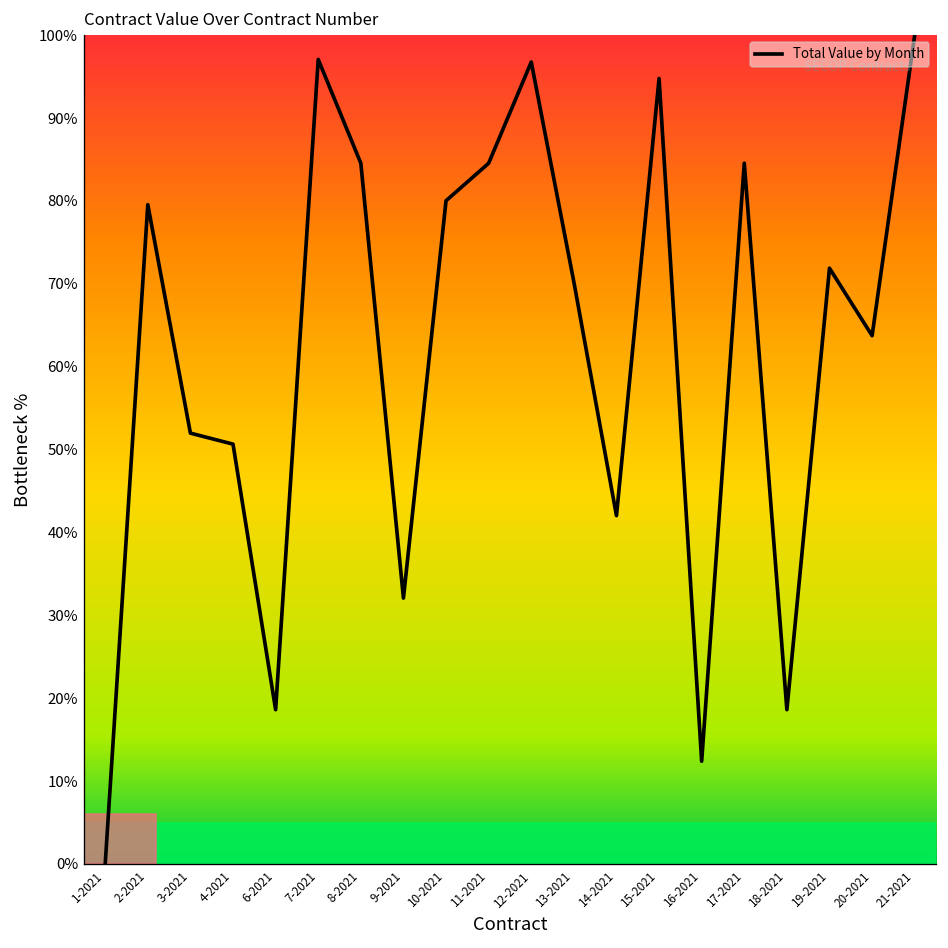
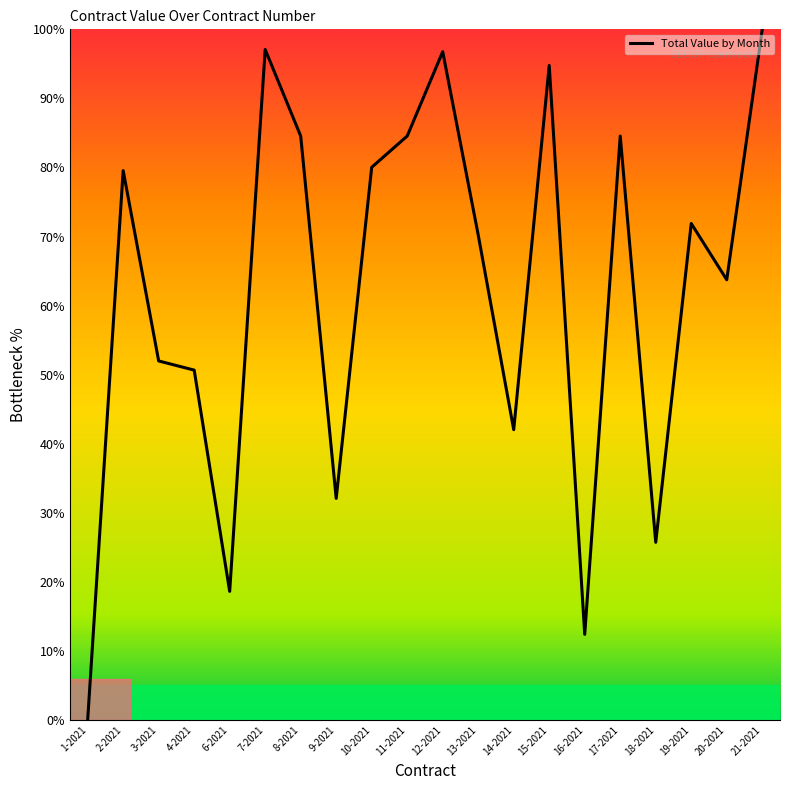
  {
    "2-2021": "80%",
    "3-2021": "52%",
    "4-2021": "51%",
    "6-2021": "19%",
    "7-2021": "97%",
    "8-2021": "85%",
    "9-2021": "32%",
    "10-2021": "80%",
    "11-2021": "85%",
    "12-2021": "97%",
    "13-2021": "70%",
    "14-2021": "42%",
    "15-2021": "95%",
    "16-2021": "12%",
    "17-2021": "85%",
-   "18-2021": "19%",
+   "18-2021": "26%",
    "19-2021": "72%",
    "20-2021": "64%",
    "21-2021": "100%"
  }
